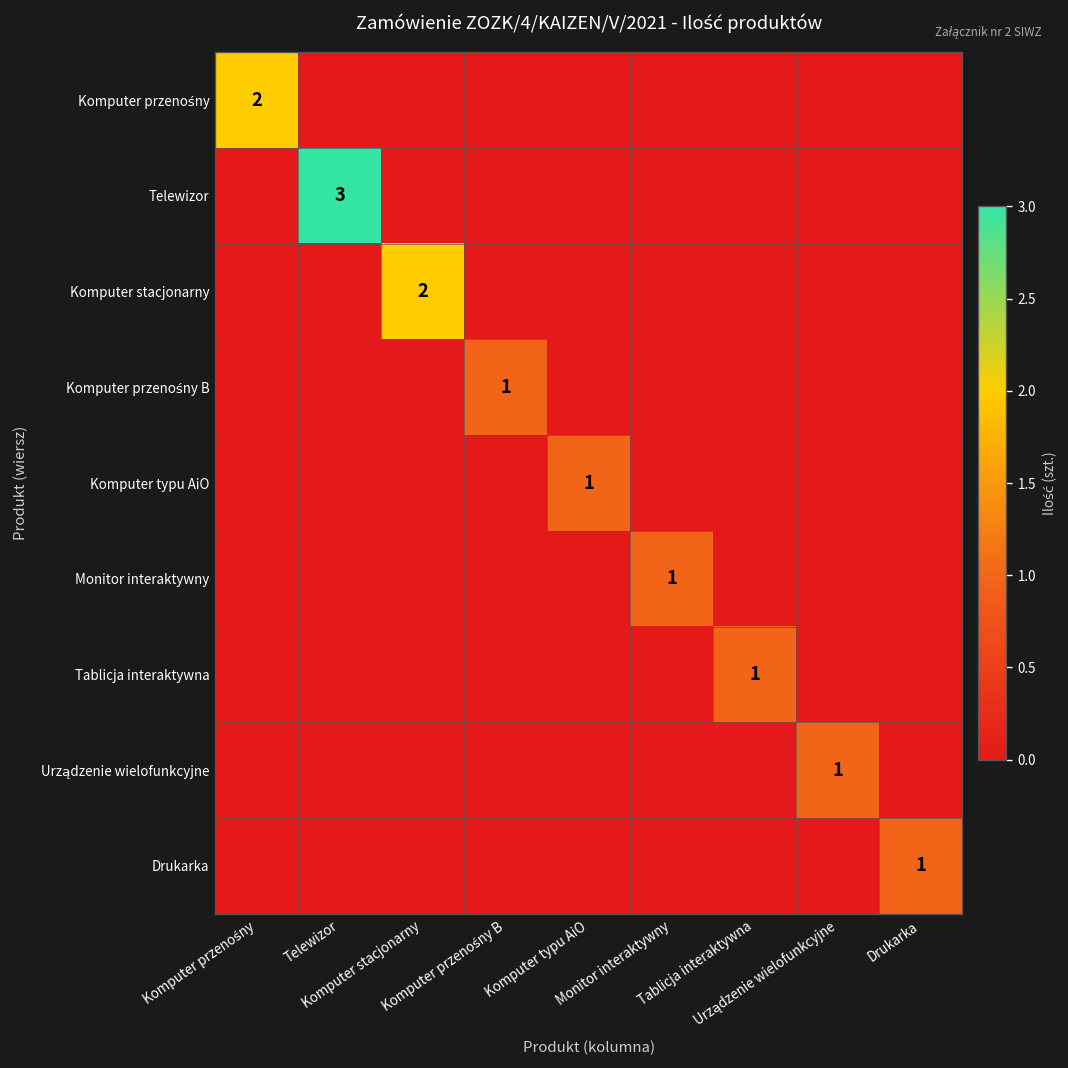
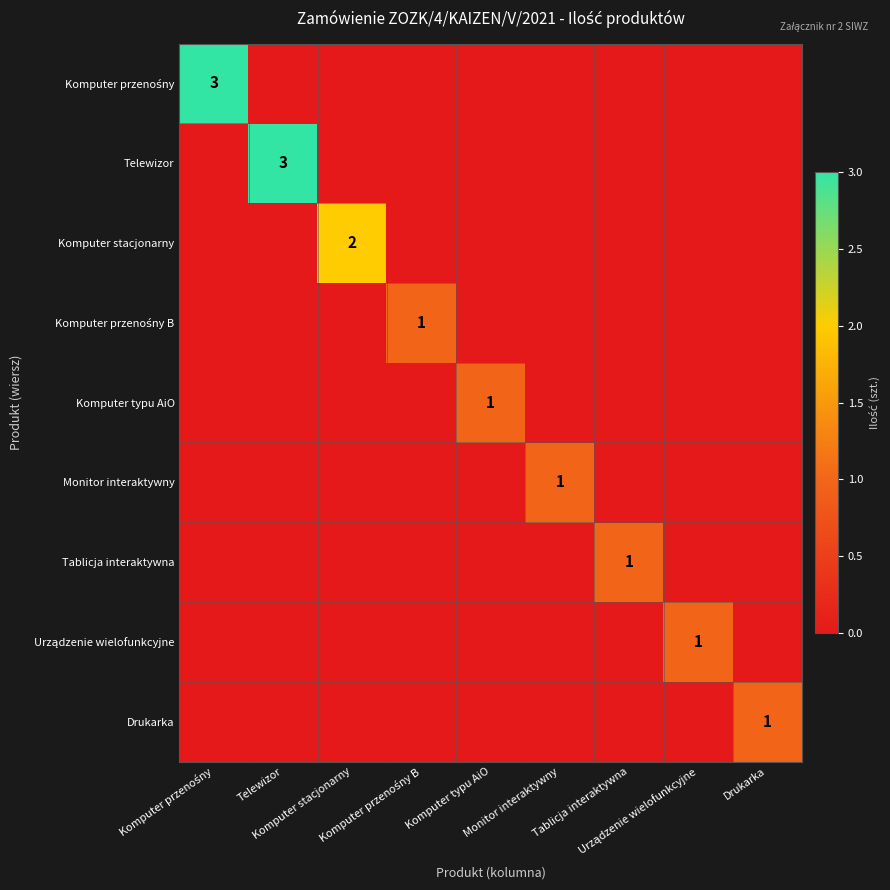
  {
    "Komputer przenośny": {
-     "Komputer przenośny": 2
+     "Komputer przenośny": 3
    },
    "Telewizor": {
      "Telewizor": 3
    },
    "Komputer stacjonarny": {
      "Komputer stacjonarny": 2
    },
    "Komputer przenośny B": {
      "Komputer przenośny B": 1
    },
    "Komputer typu AiO": {
      "Komputer typu AiO": 1
    },
    "Monitor interaktywny": {
      "Monitor interaktywny": 1
    },
    "Tablicja interaktywna": {
      "Tablicja interaktywna": 1
    },
    "Urządzenie wielofunkcyjne": {
      "Urządzenie wielofunkcyjne": 1
    },
    "Drukarka": {
      "Drukarka": 1
    }
  }
